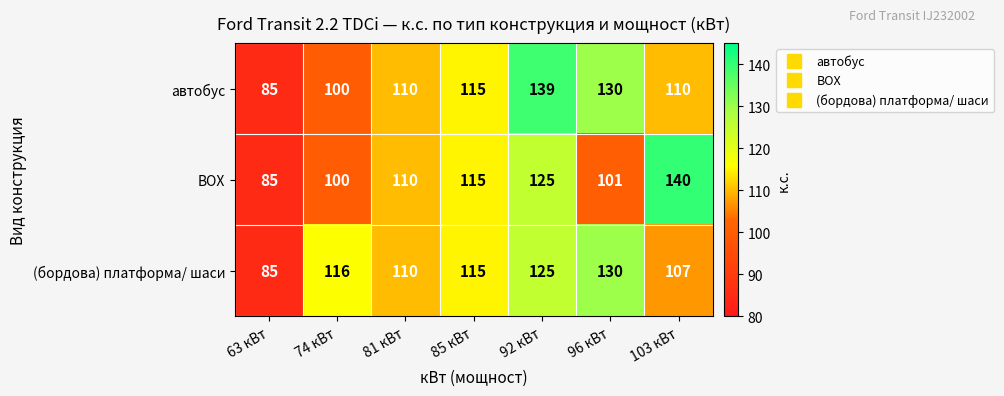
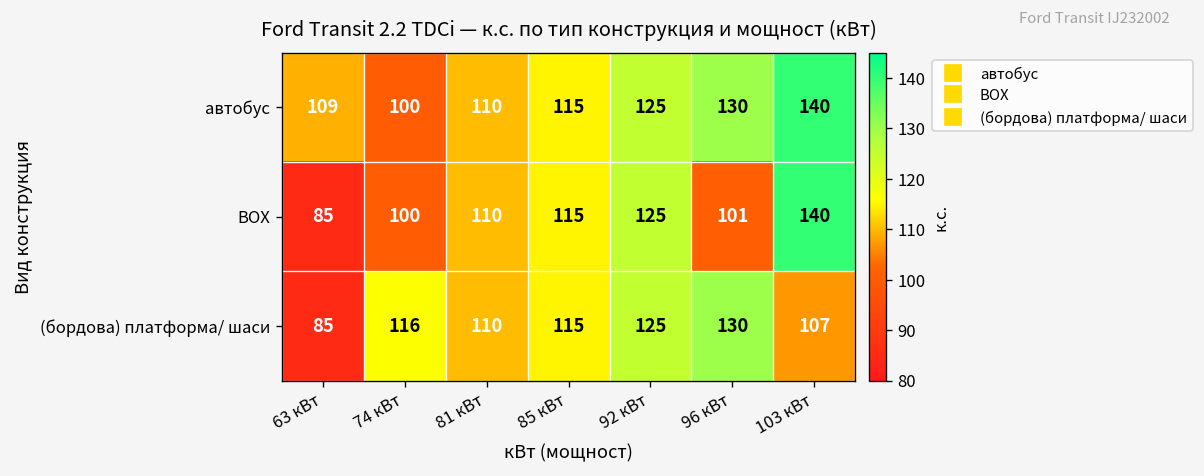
  {
    "автобус": {
-     "63 кВт": 85,
+     "63 кВт": 109,
      "74 кВт": 100,
      "81 кВт": 110,
      "85 кВт": 115,
-     "92 кВт": 139,
+     "92 кВт": 125,
      "96 кВт": 130,
-     "103 кВт": 110
+     "103 кВт": 140
    },
    "BOX": {
      "63 кВт": 85,
      "74 кВт": 100,
      "81 кВт": 110,
      "85 кВт": 115,
      "92 кВт": 125,
      "96 кВт": 101,
      "103 кВт": 140
    },
    "(бордова) платформа/ шаси": {
      "63 кВт": 85,
      "74 кВт": 116,
      "81 кВт": 110,
      "85 кВт": 115,
      "92 кВт": 125,
      "96 кВт": 130,
      "103 кВт": 107
    }
  }
